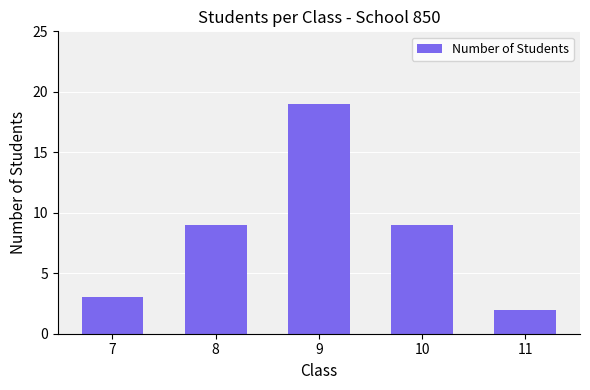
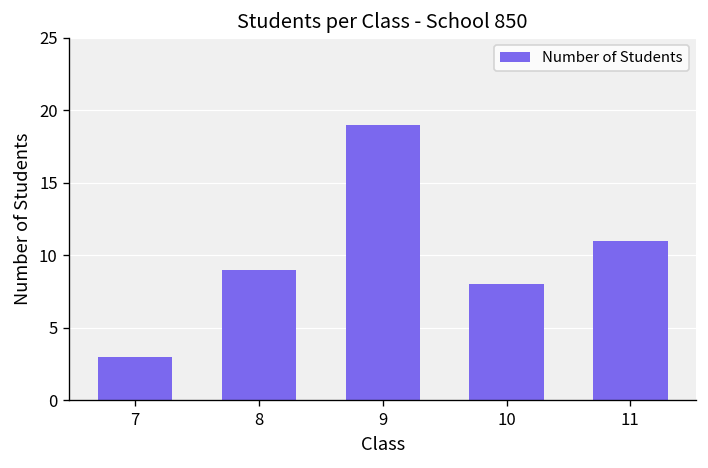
  {
    "7": 3,
    "8": 9,
    "9": 19,
-   "10": 9,
-   "11": 2
+   "10": 8,
+   "11": 11
  }
